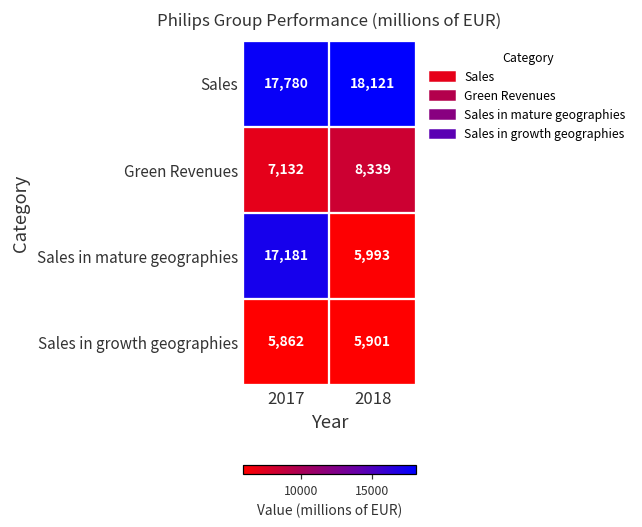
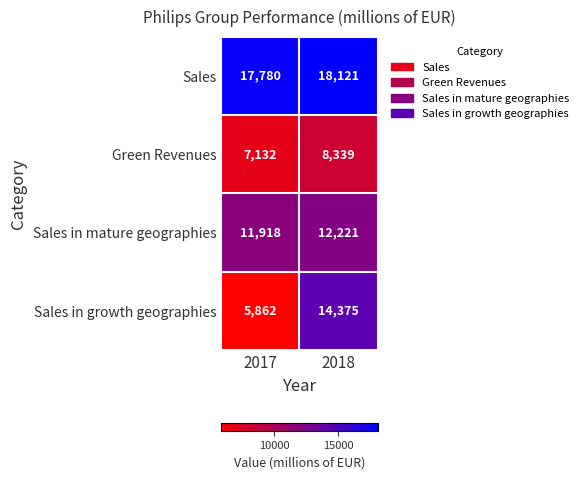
  {
    "Sales": {
      "2017": "17,780",
      "2018": "18,121"
    },
    "Green Revenues": {
      "2017": "7,132",
      "2018": "8,339"
    },
    "Sales in mature geographies": {
-     "2017": "17,181",
-     "2018": "5,993"
+     "2017": "11,918",
+     "2018": "12,221"
    },
    "Sales in growth geographies": {
      "2017": "5,862",
-     "2018": "5,901"
+     "2018": "14,375"
    }
  }
